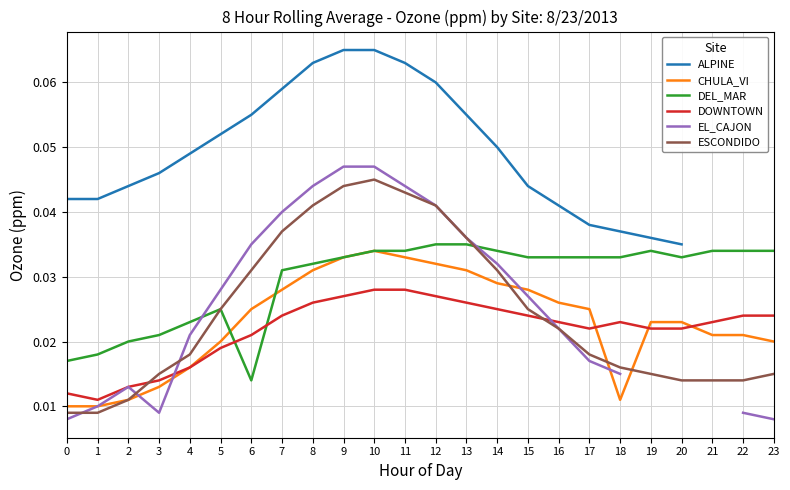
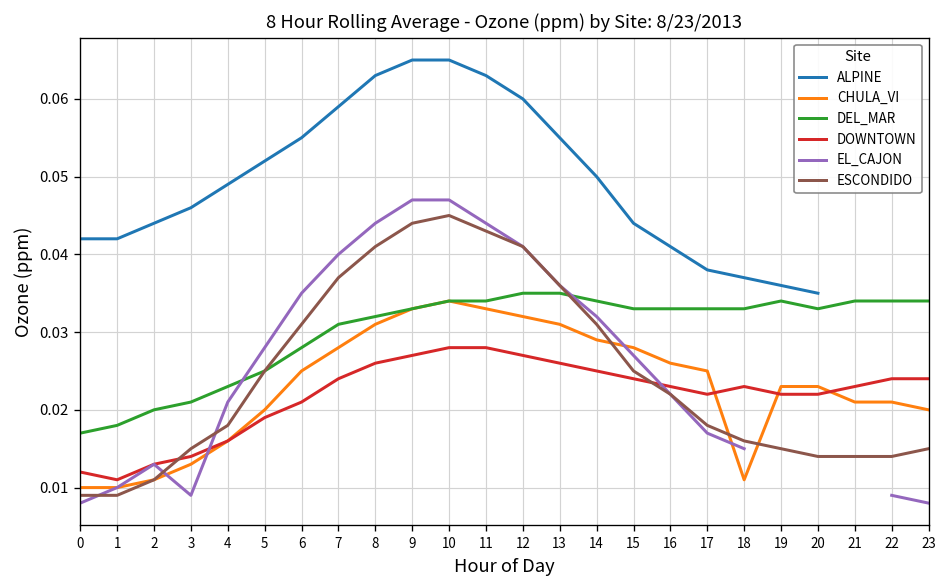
  {
    "ALPINE": {
      "0": 0.042,
      "1": 0.042,
      "2": 0.044,
      "3": 0.046,
      "4": 0.049,
      "5": 0.052,
      "6": 0.055,
      "7": 0.059,
      "8": 0.063,
      "9": 0.065,
      "10": 0.065,
      "11": 0.063,
      "12": 0.060,
      "13": 0.055,
      "14": 0.050,
      "15": 0.044,
      "16": 0.041,
      "17": 0.038,
      "18": 0.037,
      "19": 0.036,
      "20": 0.035
    },
    "CHULA_VI": {
      "0": 0.010,
      "3": 0.013,
      "5": 0.020,
      "6": 0.025,
      "7": 0.028,
      "8": 0.031,
      "11": 0.033,
      "12": 0.032,
      "13": 0.031,
      "14": 0.029,
      "15": 0.028,
      "16": 0.026,
      "17": 0.025,
      "18": 0.011,
      "19": 0.023,
      "20": 0.023,
      "21": 0.021,
      "22": 0.021,
      "23": 0.020
    },
    "DEL_MAR": {
      "0": 0.017,
      "1": 0.018,
      "2": 0.020,
      "3": 0.021,
      "4": 0.023,
-     "6": 0.014,
+     "6": 0.028,
      "7": 0.031,
      "8": 0.032,
      "11": 0.034,
      "12": 0.035,
      "13": 0.035,
      "14": 0.034,
      "15": 0.033,
      "16": 0.033,
      "17": 0.033,
      "18": 0.033,
      "19": 0.034,
      "20": 0.033,
      "21": 0.034,
      "22": 0.034,
      "23": 0.034
    },
    "DOWNTOWN": {
      "0": 0.012,
      "1": 0.011,
      "3": 0.014,
      "5": 0.019,
      "6": 0.021,
      "7": 0.024,
      "8": 0.026,
      "9": 0.027,
      "10": 0.028,
      "11": 0.028,
      "12": 0.027,
      "13": 0.026,
      "14": 0.025,
      "15": 0.024,
      "16": 0.023,
      "17": 0.022,
      "18": 0.023,
      "19": 0.022,
      "20": 0.022,
      "21": 0.023,
      "22": 0.024,
      "23": 0.024
    },
    "EL_CAJON": {
      "0": 0.008,
      "3": 0.009,
      "4": 0.021,
      "5": 0.028,
      "6": 0.035,
      "7": 0.040,
      "8": 0.044,
      "9": 0.047,
      "10": 0.047,
      "11": 0.044,
      "14": 0.032,
      "15": 0.027,
      "17": 0.017,
      "18": 0.015,
      "22": 0.009,
      "23": 0.008
    },
    "ESCONDIDO": {
      "0": 0.009,
      "1": 0.009,
      "3": 0.015,
      "4": 0.018,
      "6": 0.031,
      "7": 0.037,
      "8": 0.041,
      "9": 0.044,
      "10": 0.045,
      "11": 0.043,
      "14": 0.031,
      "15": 0.025,
      "17": 0.018,
      "18": 0.016,
      "19": 0.015,
      "20": 0.014,
      "21": 0.014,
      "22": 0.014,
      "23": 0.015
    }
  }
